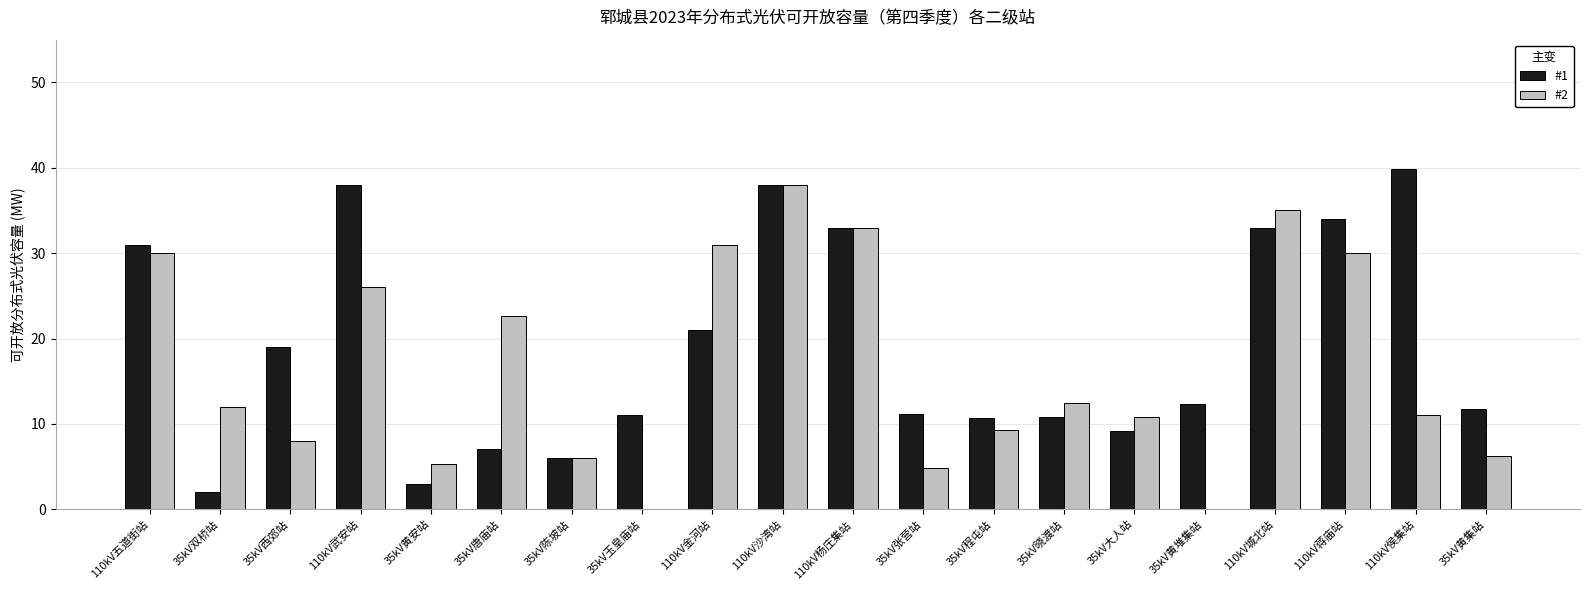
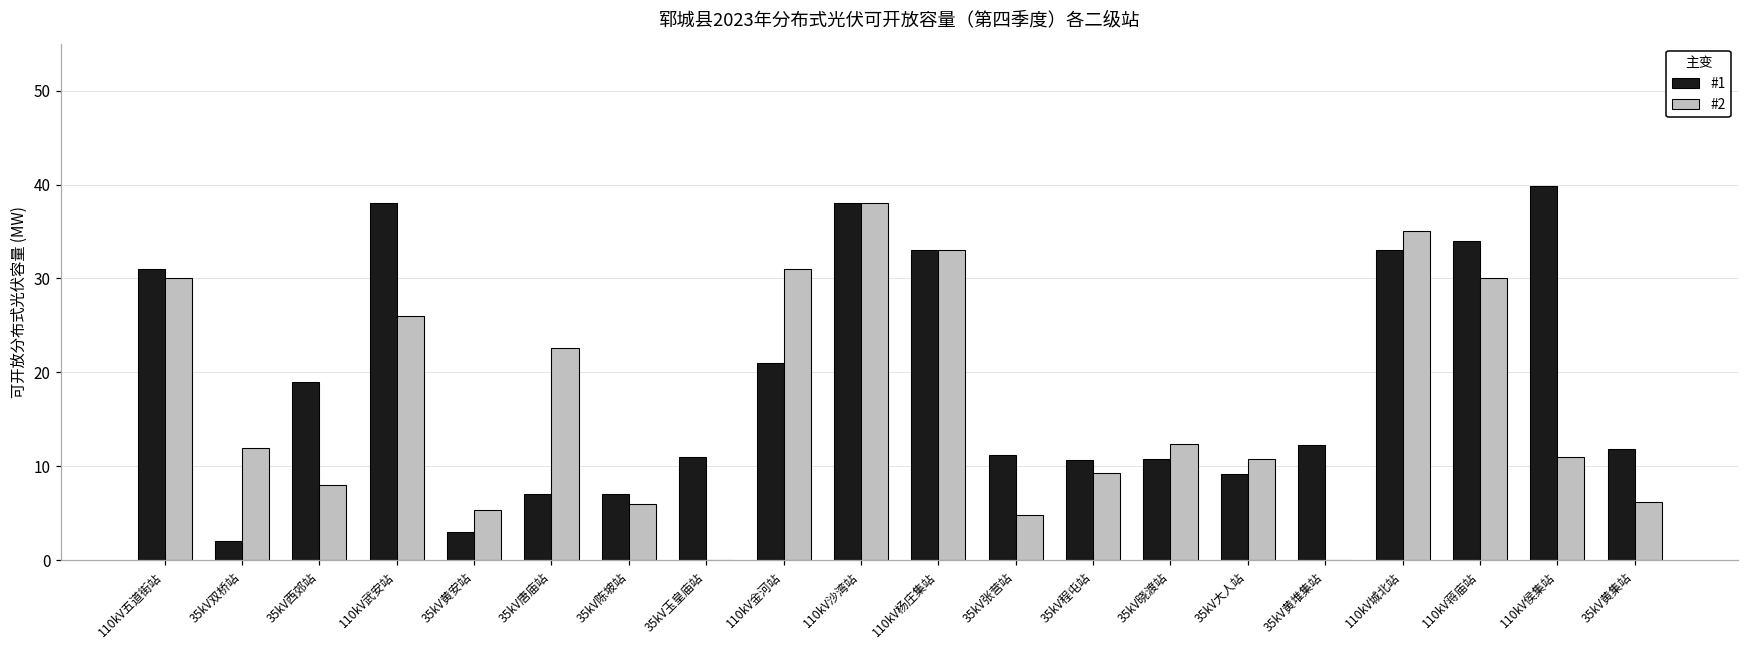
  {
    "#1": {
      "110kV五道街站": 31,
      "35kV双桥站": 2,
      "35kV西郊站": 19,
      "110kV武安站": 38,
      "35kV黄安站": 3,
      "35kV唐庙站": 7,
-     "35kV陈坡站": 6,
+     "35kV陈坡站": 7,
      "35kV玉皇庙站": 11,
      "110kV金河站": 21,
      "110kV沙湾站": 38,
      "110kV杨庄集站": 33,
      "35kV张营站": 11,
      "35kV程屯站": 11,
      "35kV晓渡站": 11,
      "35kV大人站": 9,
      "35kV黄堆集站": 12,
      "110kV城北站": 33,
      "110kV蒋庙站": 34,
      "110kV侯集站": 40,
      "35kV黄集站": 12
    },
    "#2": {
      "110kV五道街站": 30,
      "35kV双桥站": 12,
      "35kV西郊站": 8,
      "110kV武安站": 26,
      "35kV黄安站": 5,
      "35kV唐庙站": 23,
      "35kV陈坡站": 6,
      "35kV玉皇庙站": 0,
      "110kV金河站": 31,
      "110kV沙湾站": 38,
      "110kV杨庄集站": 33,
      "35kV张营站": 5,
      "35kV程屯站": 9,
      "35kV晓渡站": 12,
      "35kV大人站": 11,
      "35kV黄堆集站": 0,
      "110kV城北站": 35,
      "110kV蒋庙站": 30,
      "110kV侯集站": 11,
      "35kV黄集站": 6
    }
  }
